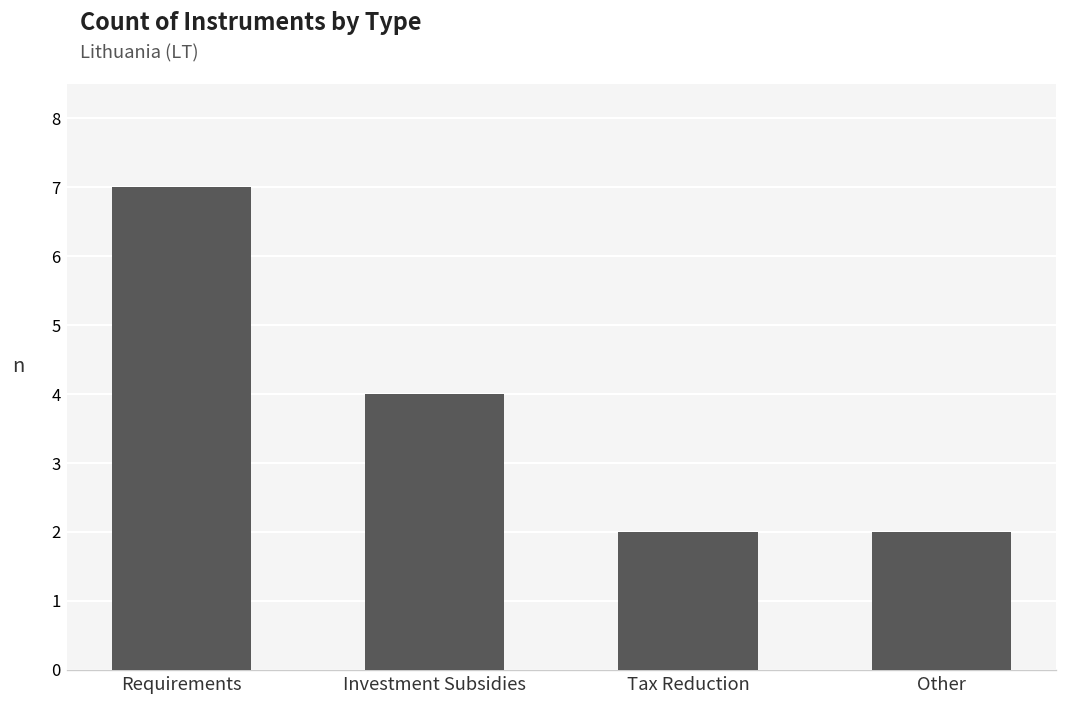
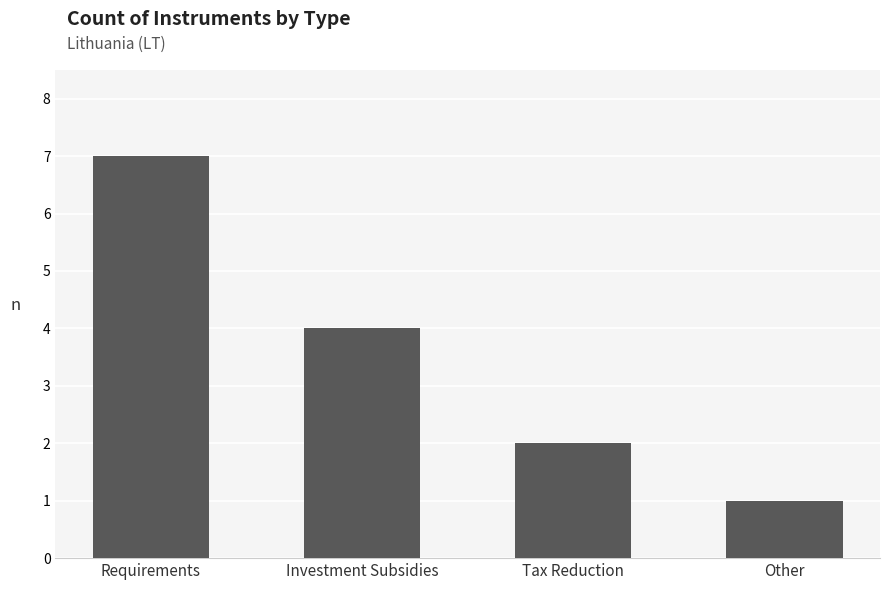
  {
    "Requirements": 7,
    "Investment Subsidies": 4,
    "Tax Reduction": 2,
-   "Other": 2
+   "Other": 1
  }
